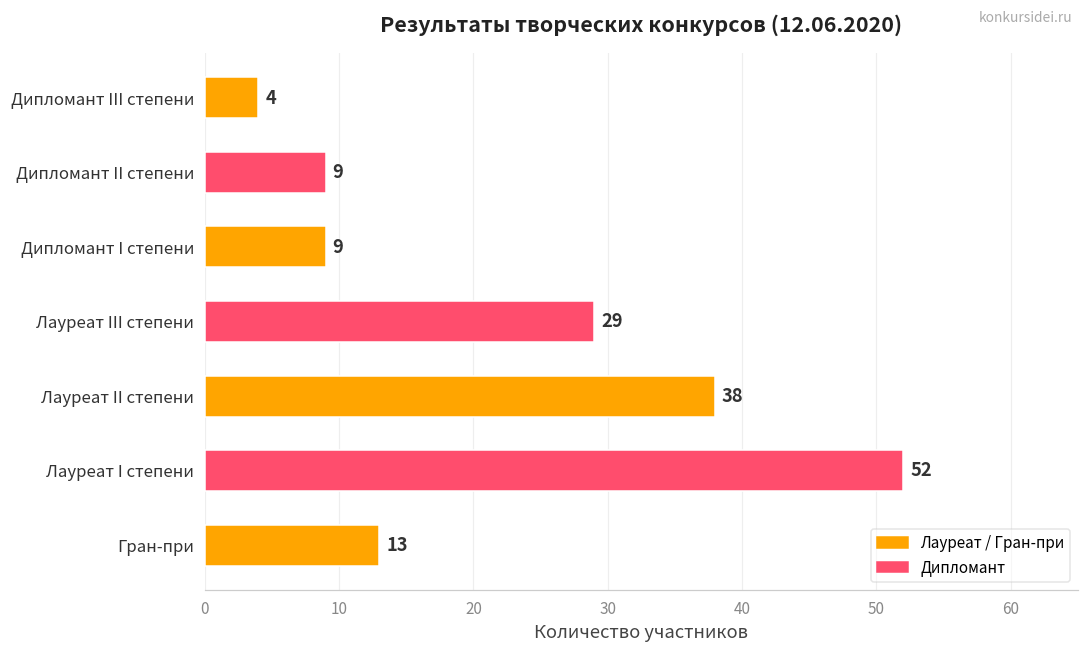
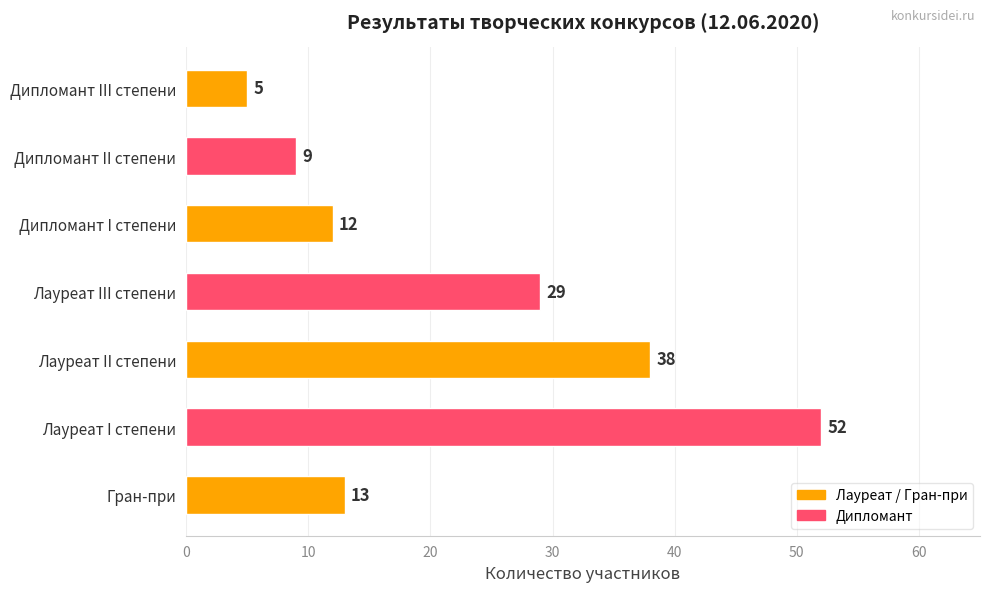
  {
-   "Дипломант III степени": 4,
+   "Дипломант III степени": 5,
    "Дипломант II степени": 9,
-   "Дипломант I степени": 9,
+   "Дипломант I степени": 12,
    "Лауреат III степени": 29,
    "Лауреат II степени": 38,
    "Лауреат I степени": 52,
    "Гран-при": 13
  }
